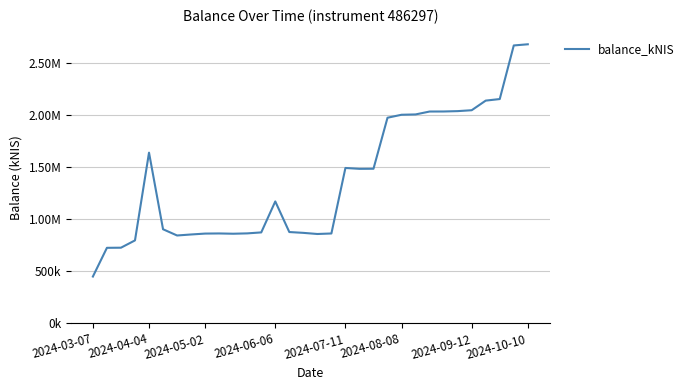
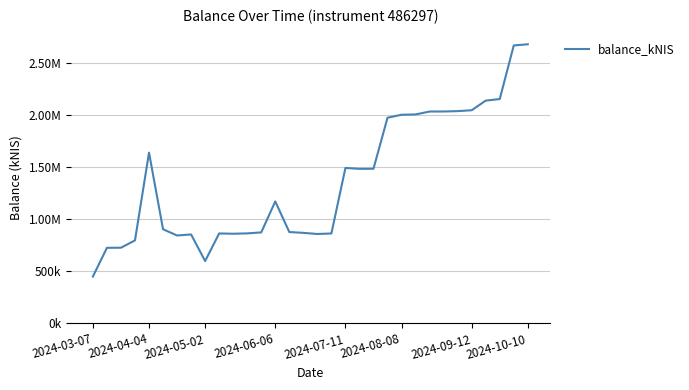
  {
    "2024-03-07": 450000,
    "2024-04-04": 1640000,
-   "2024-05-02": 860000,
+   "2024-05-02": 600000,
    "2024-06-06": 1170000,
    "2024-07-11": 1490000,
    "2024-08-08": 2000000,
    "2024-09-12": 2050000,
    "2024-10-10": 2680000
  }
